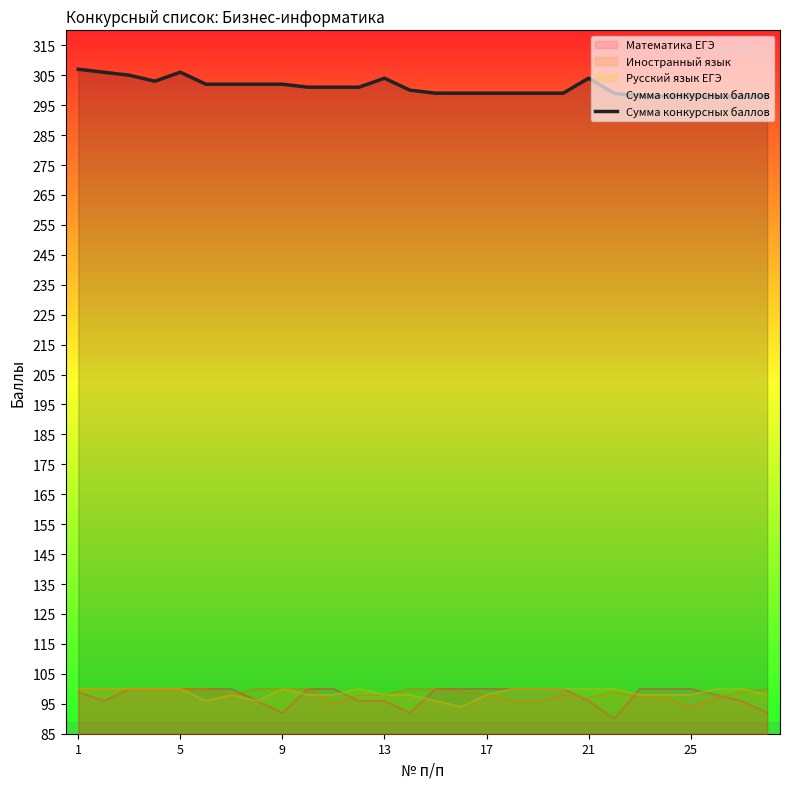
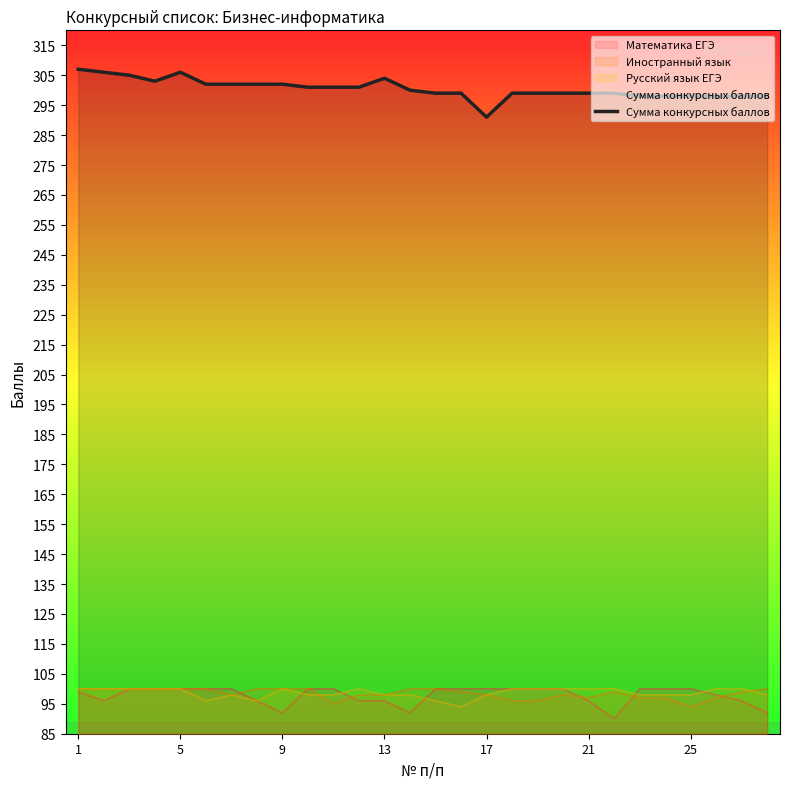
  {
    "Сумма конкурсных баллов": {
      "1": 307,
      "5": 306,
      "9": 302,
      "13": 304,
-     "17": 299,
-     "21": 304
+     "17": 291,
+     "21": 299
    }
  }
